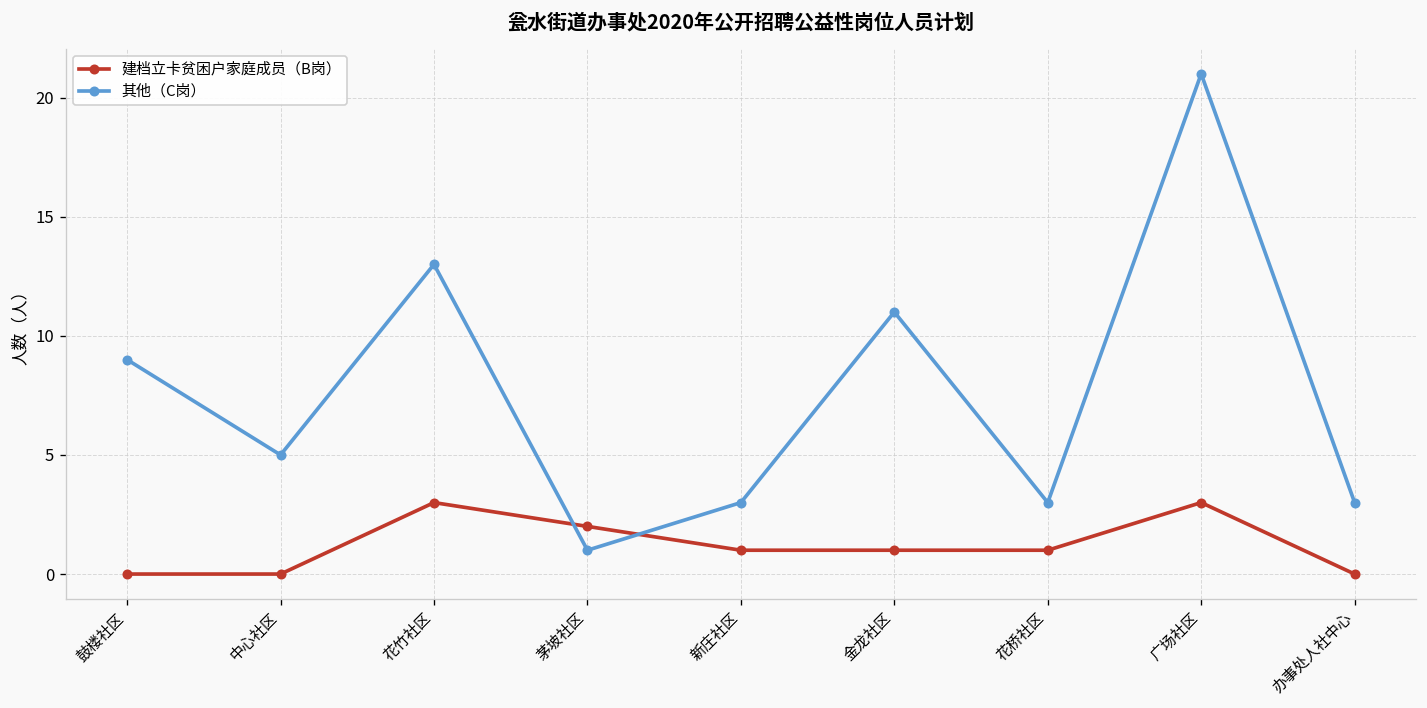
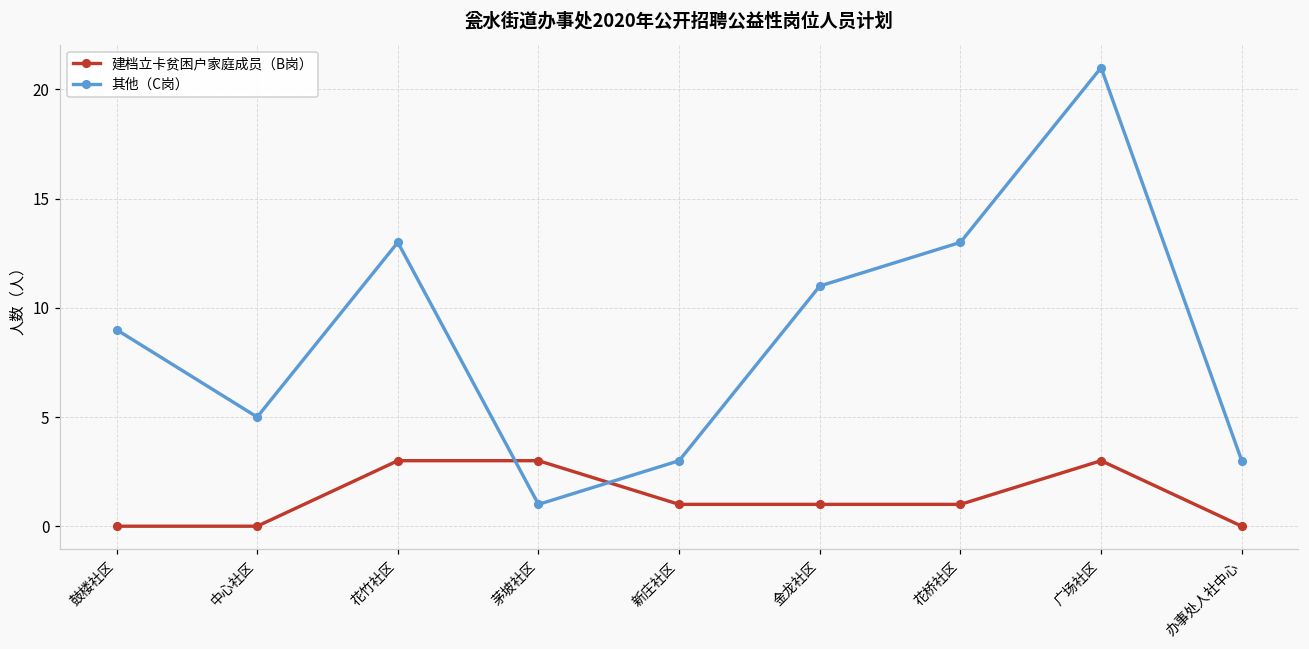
  {
    "建档立卡贫困户家庭成员（B岗）": {
      "鼓楼社区": 0,
      "中心社区": 0,
      "花竹社区": 3,
-     "茅坡社区": 2,
+     "茅坡社区": 3,
      "新庄社区": 1,
      "金龙社区": 1,
      "花桥社区": 1,
      "广场社区": 3,
      "办事处人社中心": 0
    },
    "其他（C岗）": {
      "鼓楼社区": 9,
      "中心社区": 5,
      "花竹社区": 13,
      "茅坡社区": 1,
      "新庄社区": 3,
      "金龙社区": 11,
-     "花桥社区": 3,
+     "花桥社区": 13,
      "广场社区": 21,
      "办事处人社中心": 3
    }
  }
